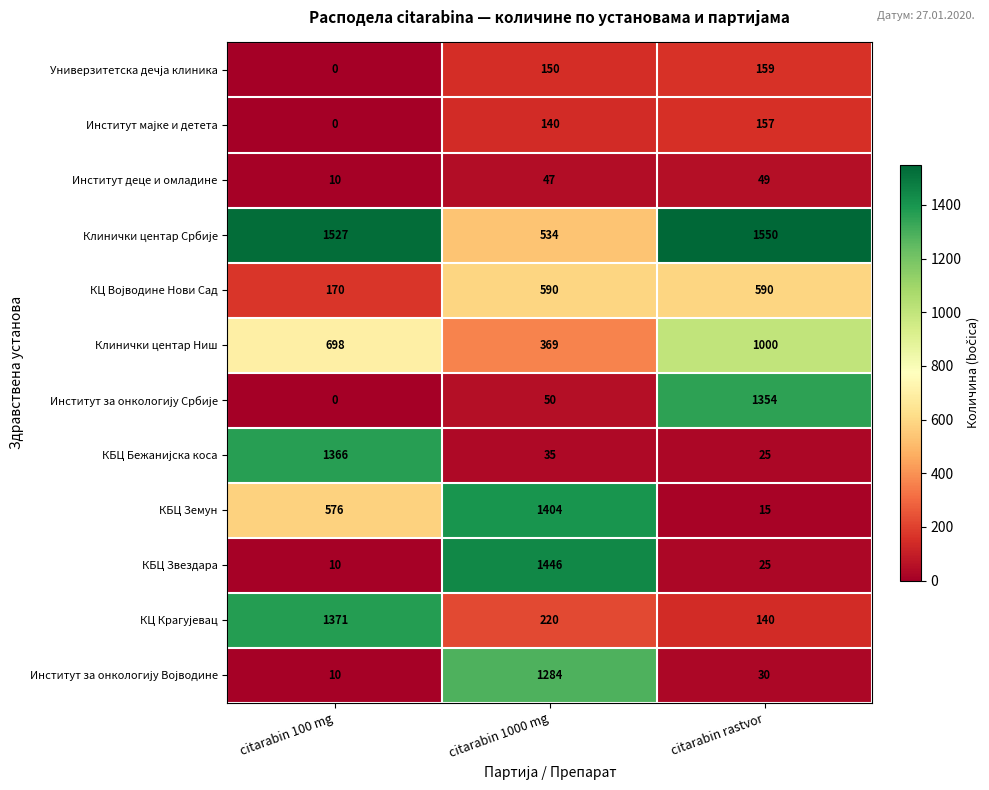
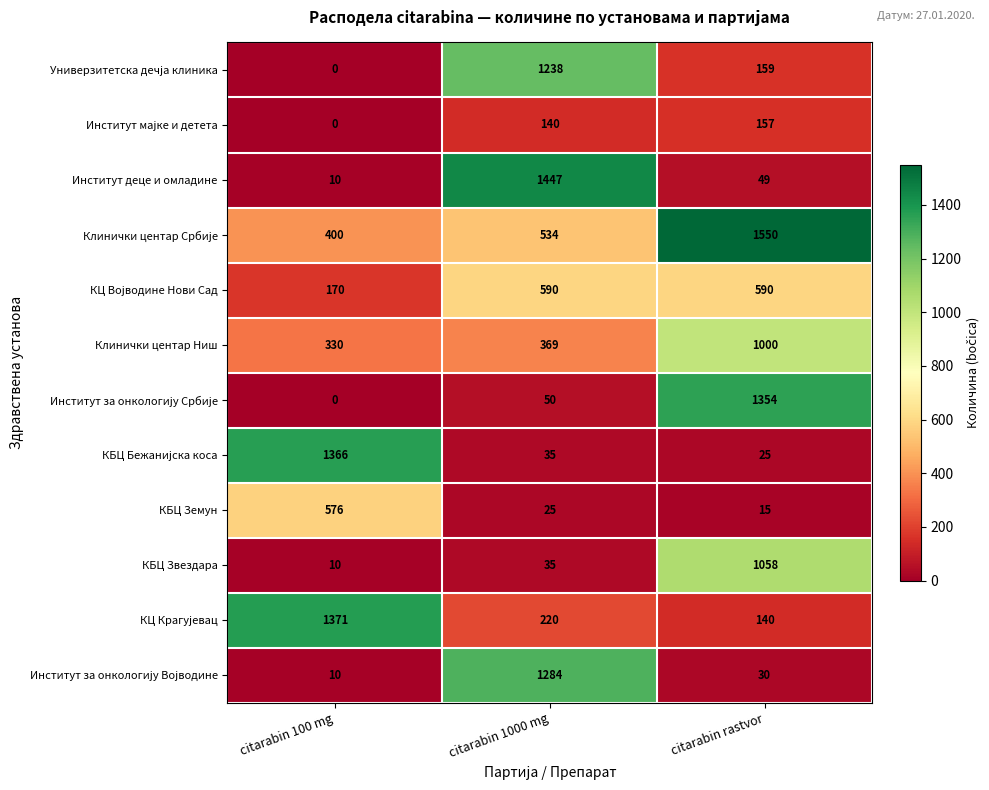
  {
    "Универзитетска дечја клиника": {
      "citarabin 100 mg": 0,
-     "citarabin 1000 mg": 150,
+     "citarabin 1000 mg": 1238,
      "citarabin rastvor": 159
    },
    "Институт мајке и детета": {
      "citarabin 100 mg": 0,
      "citarabin 1000 mg": 140,
      "citarabin rastvor": 157
    },
    "Институт деце и омладине": {
      "citarabin 100 mg": 10,
-     "citarabin 1000 mg": 47,
+     "citarabin 1000 mg": 1447,
      "citarabin rastvor": 49
    },
    "Клинички центар Србије": {
-     "citarabin 100 mg": 1527,
+     "citarabin 100 mg": 400,
      "citarabin 1000 mg": 534,
      "citarabin rastvor": 1550
    },
    "КЦ Војводине Нови Сад": {
      "citarabin 100 mg": 170,
      "citarabin 1000 mg": 590,
      "citarabin rastvor": 590
    },
    "Клинички центар Ниш": {
-     "citarabin 100 mg": 698,
+     "citarabin 100 mg": 330,
      "citarabin 1000 mg": 369,
      "citarabin rastvor": 1000
    },
    "Институт за онкологију Србије": {
      "citarabin 100 mg": 0,
      "citarabin 1000 mg": 50,
      "citarabin rastvor": 1354
    },
    "КБЦ Бежанијска коса": {
      "citarabin 100 mg": 1366,
      "citarabin 1000 mg": 35,
      "citarabin rastvor": 25
    },
    "КБЦ Земун": {
      "citarabin 100 mg": 576,
-     "citarabin 1000 mg": 1404,
+     "citarabin 1000 mg": 25,
      "citarabin rastvor": 15
    },
    "КБЦ Звездара": {
      "citarabin 100 mg": 10,
-     "citarabin 1000 mg": 1446,
-     "citarabin rastvor": 25
+     "citarabin 1000 mg": 35,
+     "citarabin rastvor": 1058
    },
    "КЦ Крагујевац": {
      "citarabin 100 mg": 1371,
      "citarabin 1000 mg": 220,
      "citarabin rastvor": 140
    },
    "Институт за онкологију Војводине": {
      "citarabin 100 mg": 10,
      "citarabin 1000 mg": 1284,
      "citarabin rastvor": 30
    }
  }
